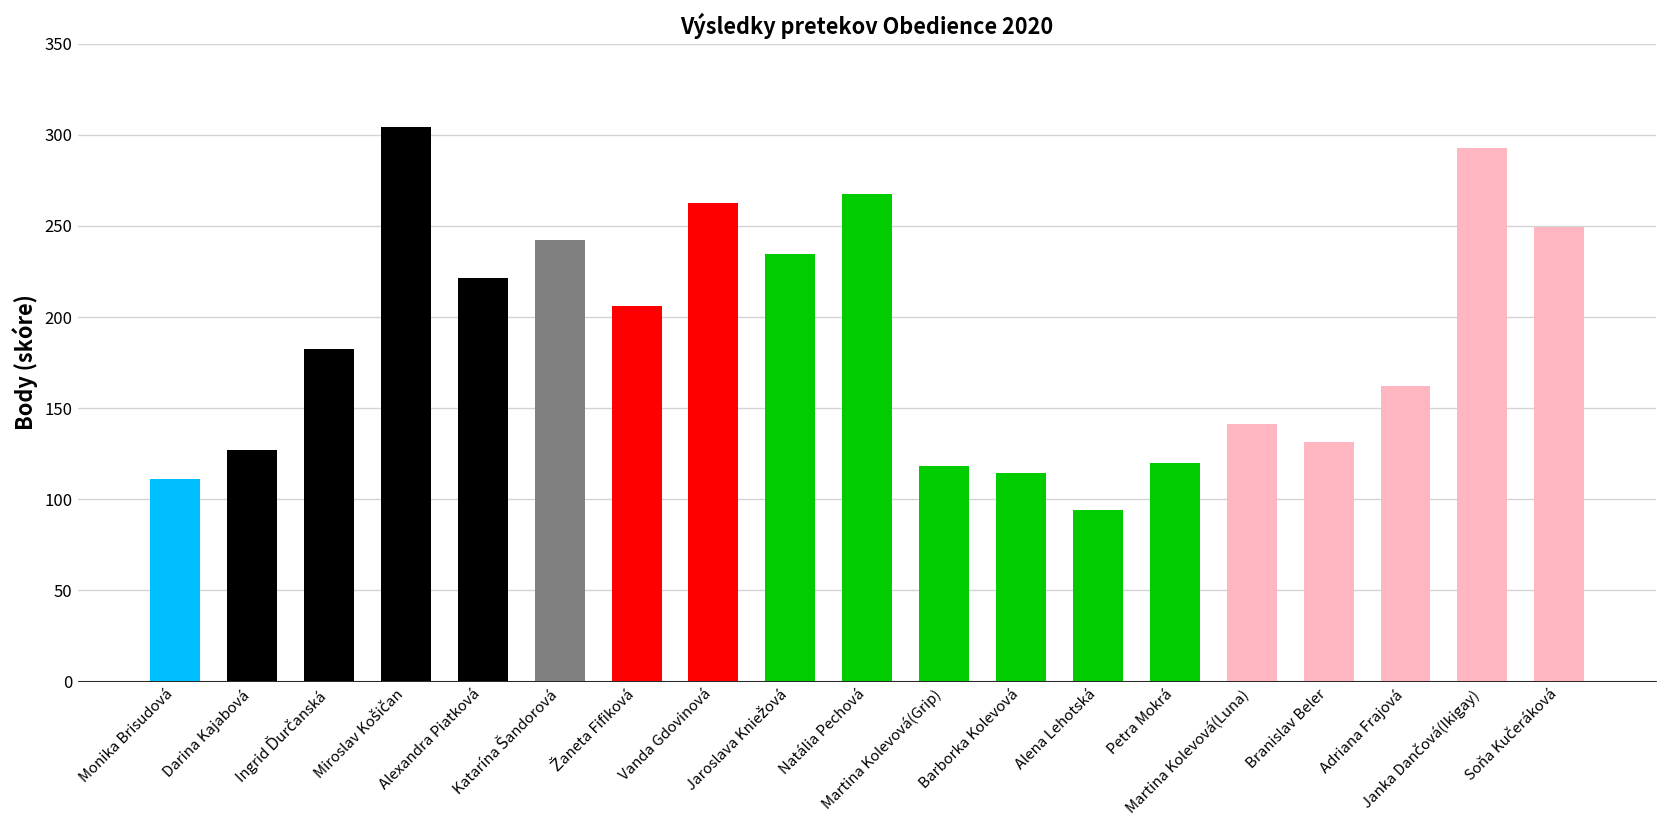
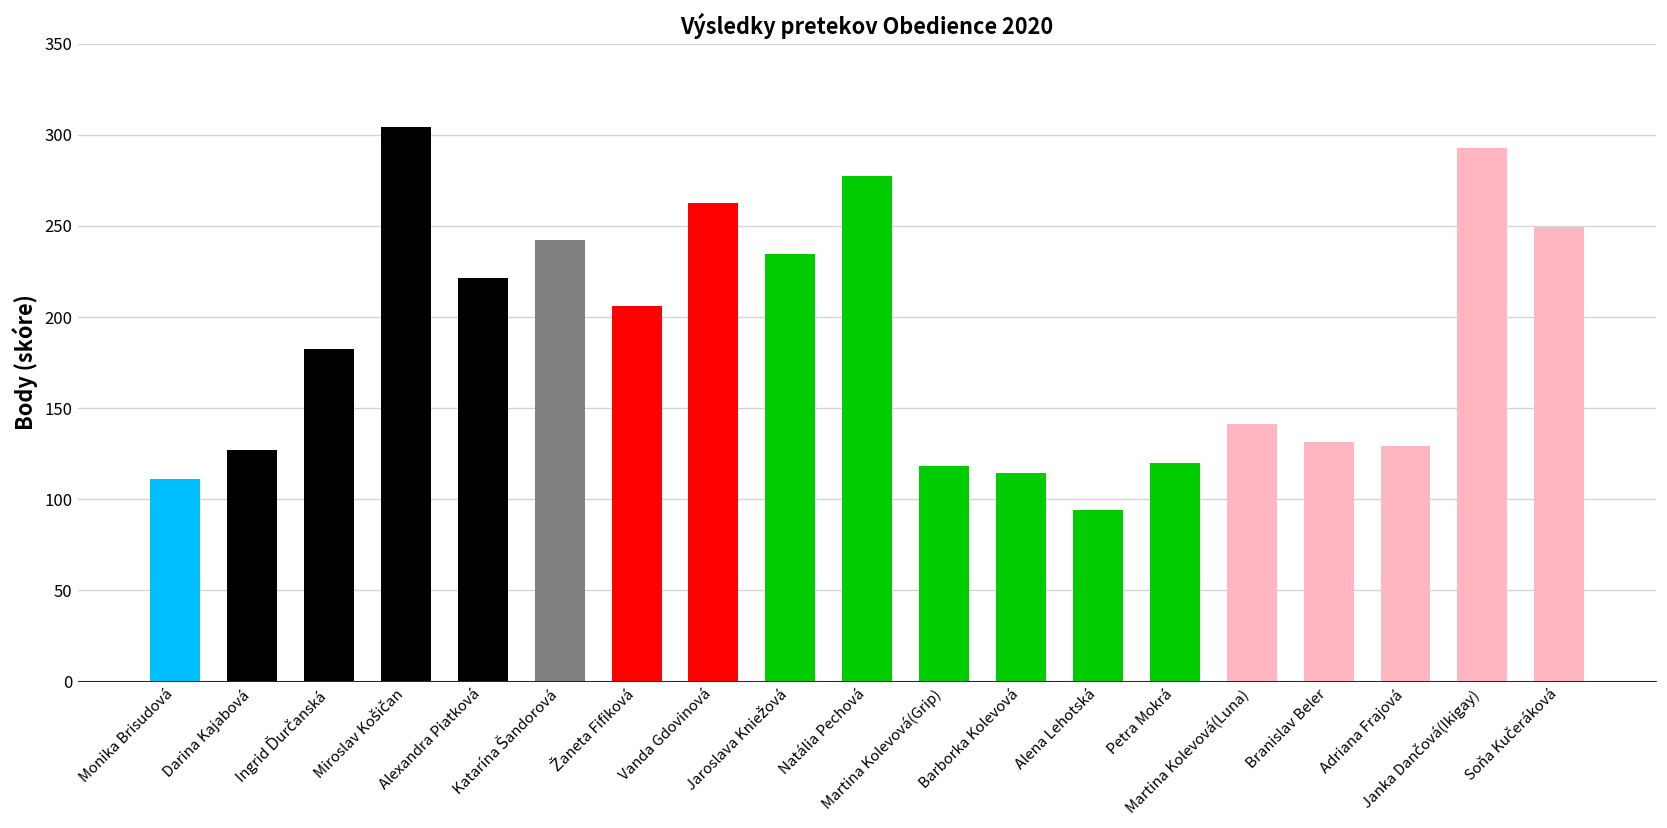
  {
    "Monika Brisudová": 111,
    "Darina Kajabová": 127,
    "Ingrid Ďurčanská": 183,
    "Miroslav Košičan": 305,
    "Alexandra Piatková": 222,
    "Katarína Šandorová": 243,
    "Žaneta Fifiková": 206,
    "Vanda Gdovinová": 263,
    "Jaroslava Kniežová": 235,
-   "Natália Pechová": 268,
+   "Natália Pechová": 277,
    "Martina Kolevová(Grip)": 118,
    "Barborka Kolevová": 115,
    "Alena Lehotská": 94,
    "Petra Mokrá": 120,
    "Martina Kolevová(Luna)": 141,
    "Branislav Beler": 132,
-   "Adriana Frajová": 162,
+   "Adriana Frajová": 129,
    "Janka Dančová(Ikigay)": 293,
    "Soňa Kučeráková": 250
  }
